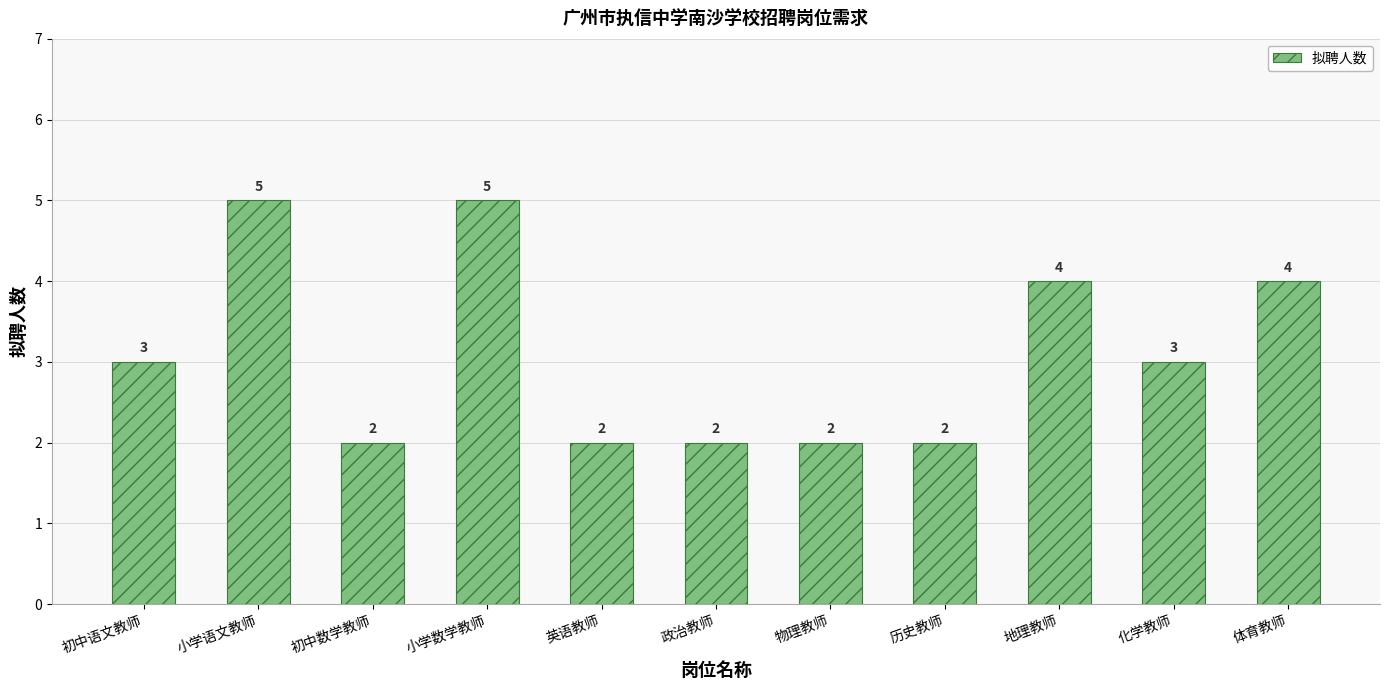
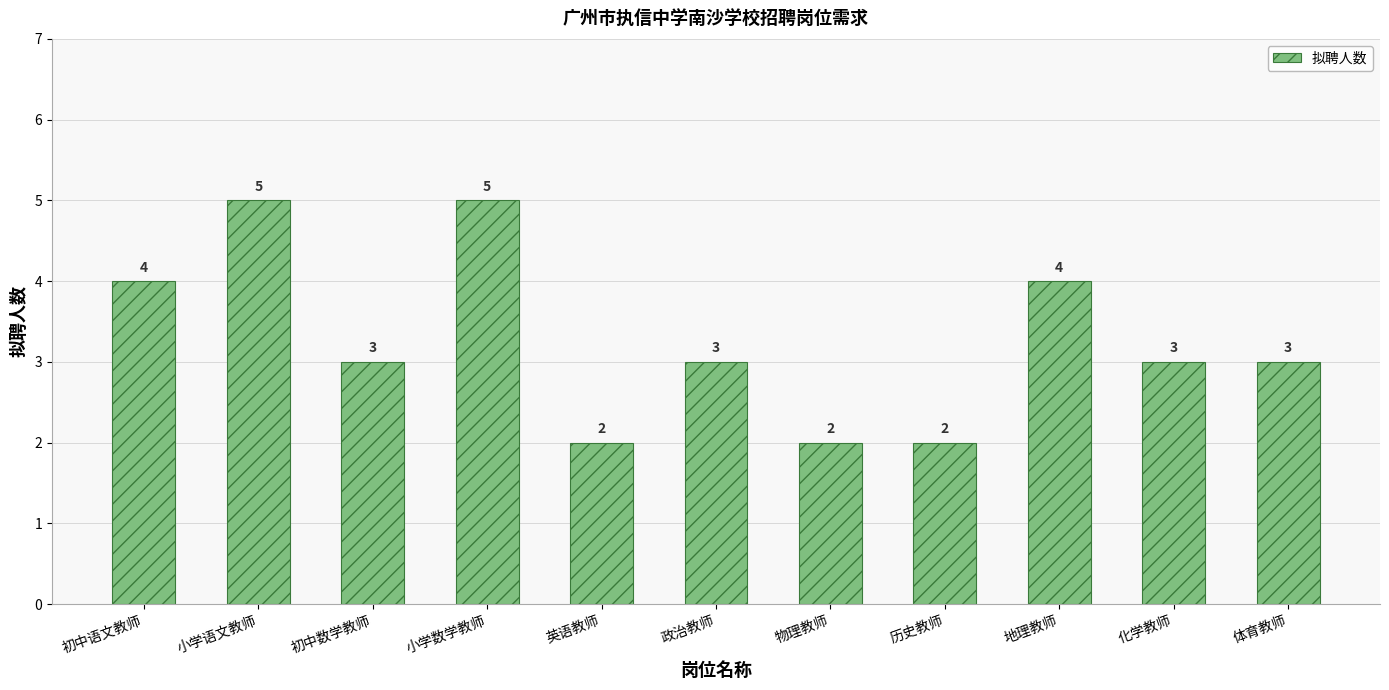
  {
-   "初中语文教师": 3,
+   "初中语文教师": 4,
    "小学语文教师": 5,
-   "初中数学教师": 2,
+   "初中数学教师": 3,
    "小学数学教师": 5,
    "英语教师": 2,
-   "政治教师": 2,
+   "政治教师": 3,
    "物理教师": 2,
    "历史教师": 2,
    "地理教师": 4,
    "化学教师": 3,
-   "体育教师": 4
+   "体育教师": 3
  }
